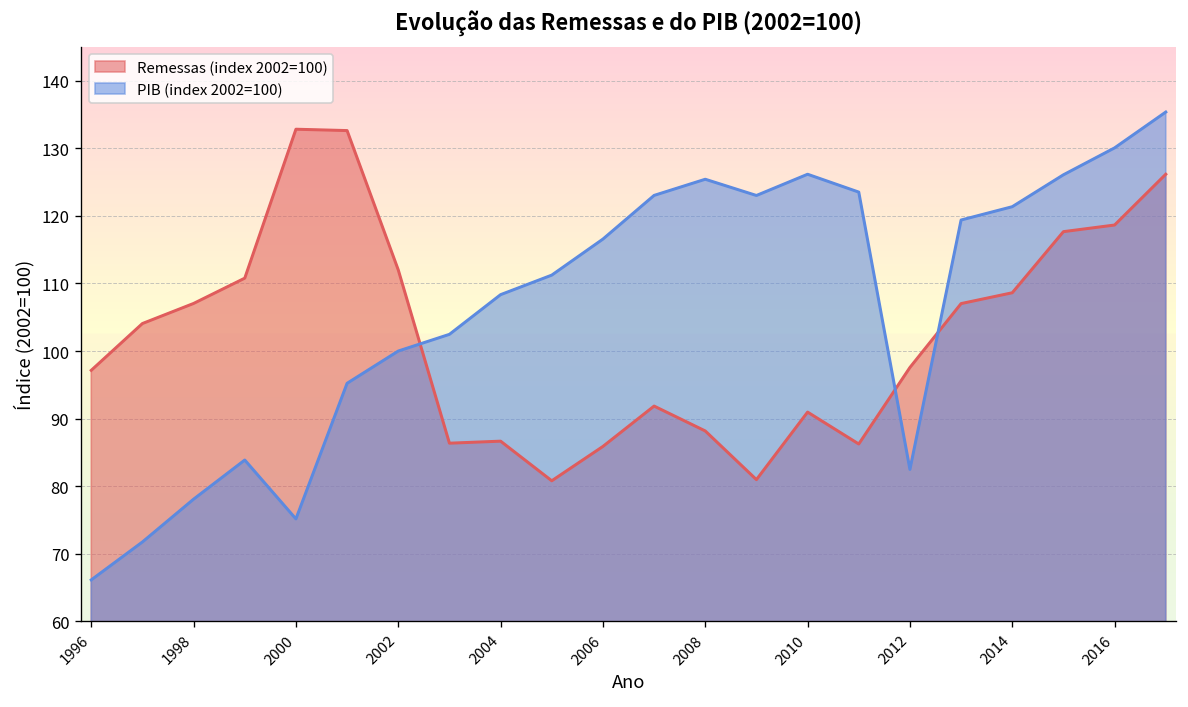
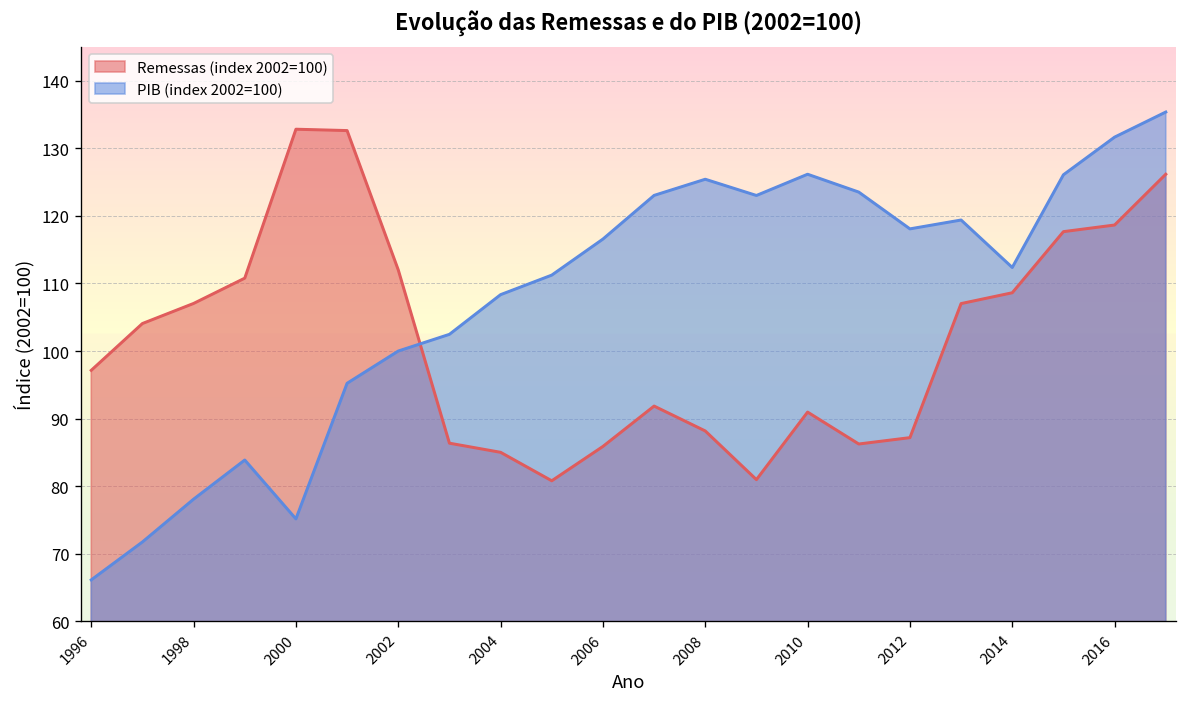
  {
    "Remessas (index 2002=100)": {
      "1996": 97,
      "1998": 107,
      "2000": 133,
      "2002": 112,
-     "2004": 87,
+     "2004": 85,
      "2006": 86,
      "2008": 88,
      "2010": 91,
-     "2012": 98,
+     "2012": 87,
      "2014": 109,
      "2016": 119
    },
    "PIB (index 2002=100)": {
      "1996": 66,
      "1998": 78,
      "2000": 75,
      "2002": 100,
      "2004": 108,
      "2006": 117,
      "2008": 125,
      "2010": 126,
-     "2012": 82,
-     "2014": 121,
-     "2016": 130
+     "2012": 118,
+     "2014": 112,
+     "2016": 132
    }
  }
